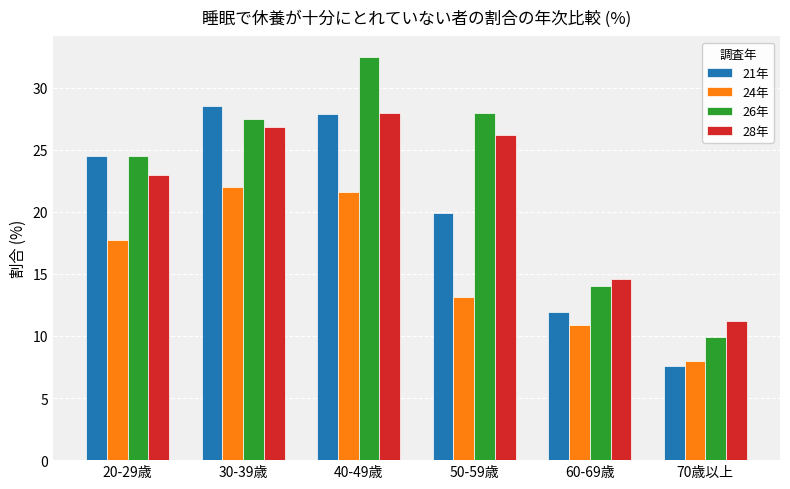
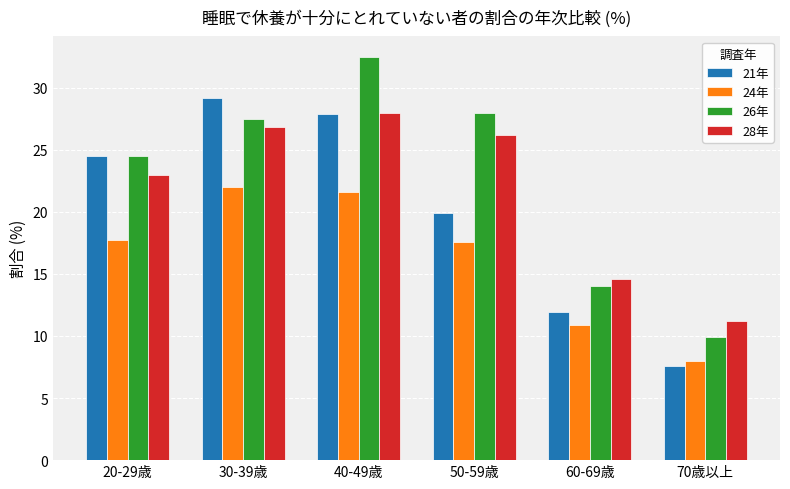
  {
    "21年": {
      "20-29歳": 24.5,
-     "30-39歳": 28.5,
+     "30-39歳": 29.2,
      "40-49歳": 27.9,
      "50-59歳": 19.9,
      "60-69歳": 11.9,
      "70歳以上": 7.6
    },
    "24年": {
      "20-29歳": 17.7,
      "30-39歳": 22.0,
      "40-49歳": 21.6,
-     "50-59歳": 13.1,
+     "50-59歳": 17.6,
      "60-69歳": 10.9,
      "70歳以上": 8.0
    },
    "26年": {
      "20-29歳": 24.5,
      "30-39歳": 27.5,
      "40-49歳": 32.5,
      "50-59歳": 28.0,
      "60-69歳": 14.0,
      "70歳以上": 9.9
    },
    "28年": {
      "20-29歳": 23.0,
      "30-39歳": 26.8,
      "40-49歳": 28.0,
      "50-59歳": 26.2,
      "60-69歳": 14.6,
      "70歳以上": 11.2
    }
  }
